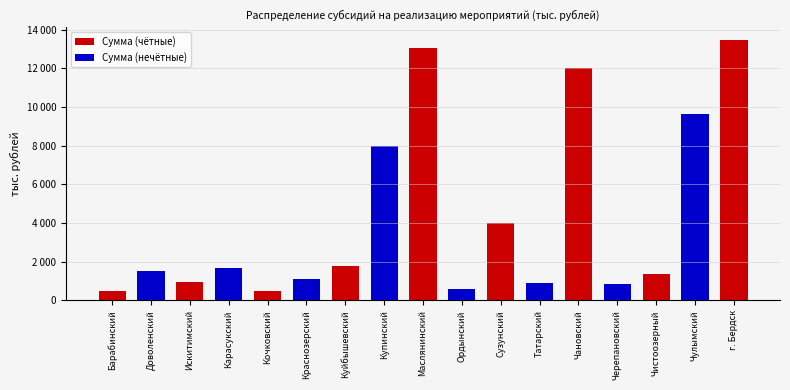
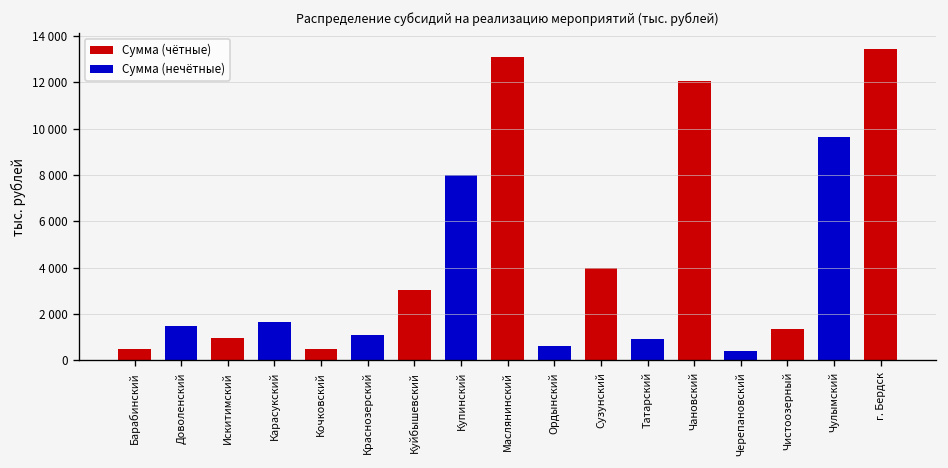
  {
    "Барабинский": 500,
    "Доволенский": 1500,
    "Искитимский": 1000,
    "Карасукский": 1700,
    "Кочковский": 500,
    "Краснозерский": 1100,
-   "Куйбышевский": 1800,
+   "Куйбышевский": 3000,
    "Купинский": 8000,
    "Маслянинский": 13100,
    "Ордынский": 600,
    "Сузунский": 4000,
    "Татарский": 900,
    "Чановский": 12000,
-   "Черепановский": 900,
+   "Черепановский": 400,
    "Чистоозерный": 1400,
    "Чулымский": 9700,
    "г. Бердск": 13500
  }
